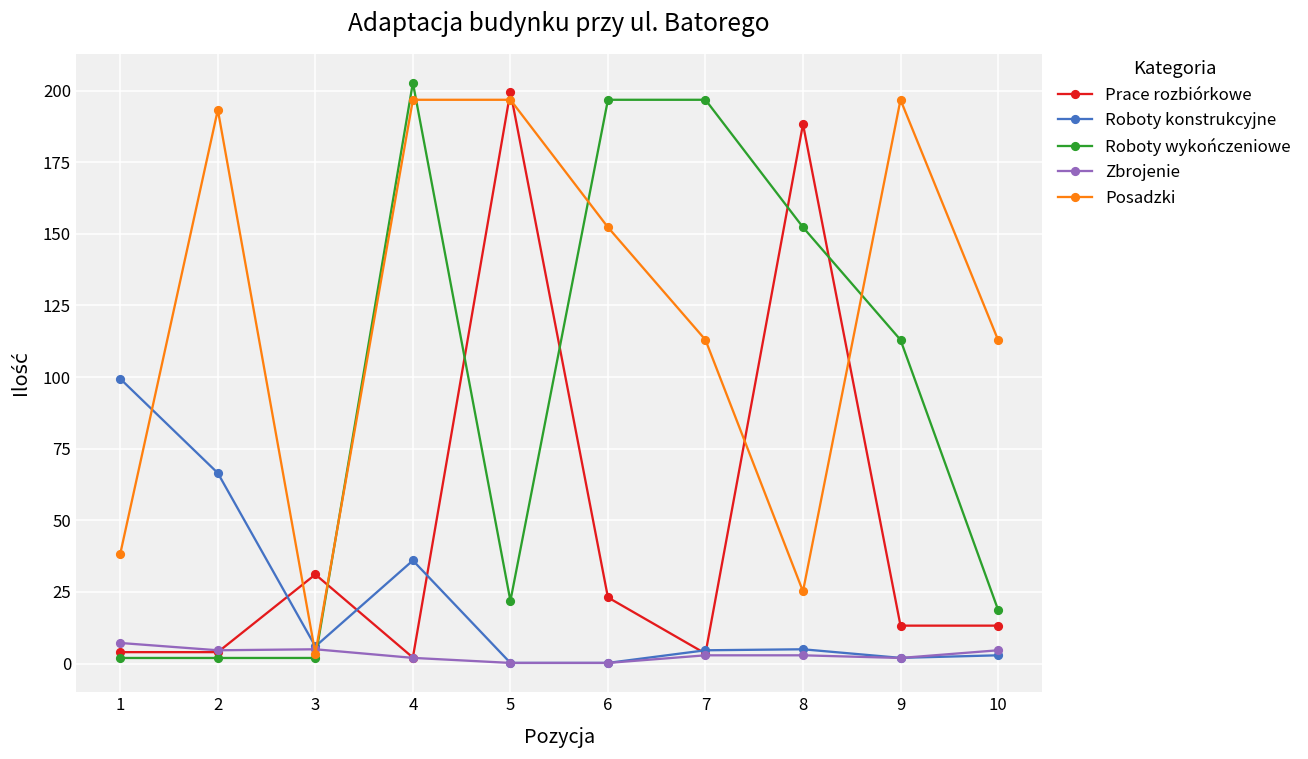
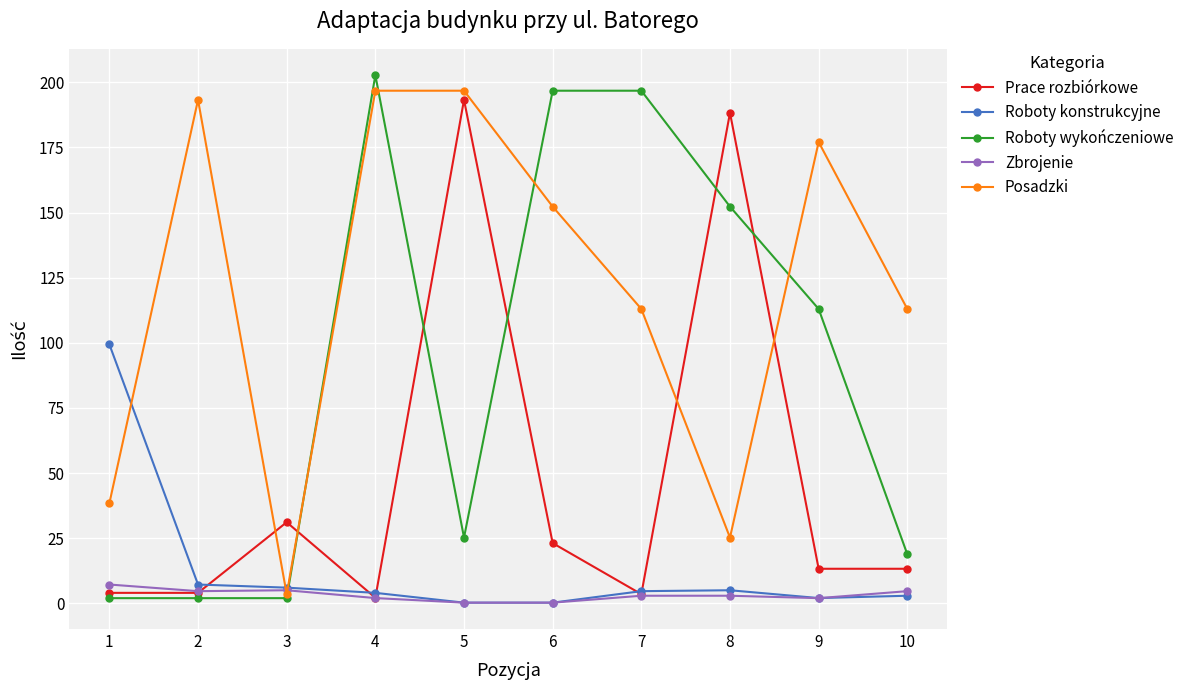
  {
    "Prace rozbiórkowe": {
      "1": 4,
      "3": 31,
-     "5": 200,
+     "5": 193,
      "6": 23,
      "8": 188,
      "9": 13,
      "10": 13
    },
    "Roboty konstrukcyjne": {
      "1": 99,
-     "2": 67,
+     "2": 7,
      "3": 6,
-     "4": 36,
+     "4": 4,
      "7": 5,
      "8": 5,
      "10": 3
    },
    "Roboty wykończeniowe": {
      "1": 2,
      "2": 2,
      "3": 2,
      "4": 203,
-     "5": 22,
+     "5": 25,
      "6": 197,
      "7": 197,
      "8": 152,
      "9": 113,
      "10": 19
    },
    "Zbrojenie": {
      "1": 7,
      "3": 5,
      "8": 3,
      "10": 5
    },
    "Posadzki": {
      "1": 38,
      "2": 193,
      "3": 4,
      "4": 197,
      "5": 197,
      "6": 152,
      "7": 113,
      "8": 25,
-     "9": 197,
+     "9": 177,
      "10": 113
    }
  }
